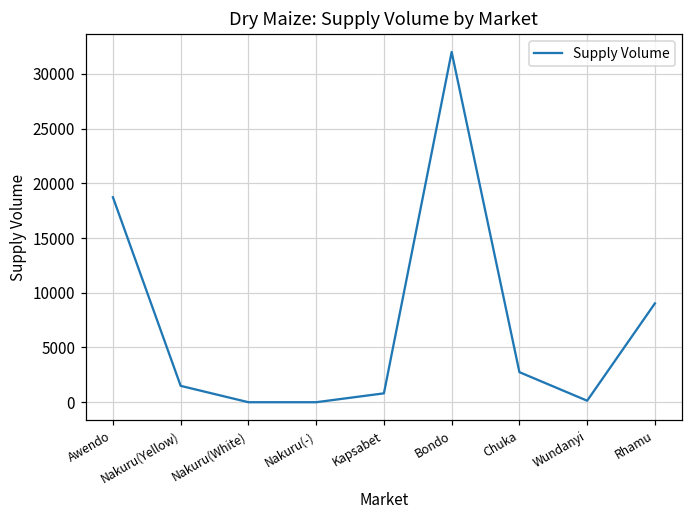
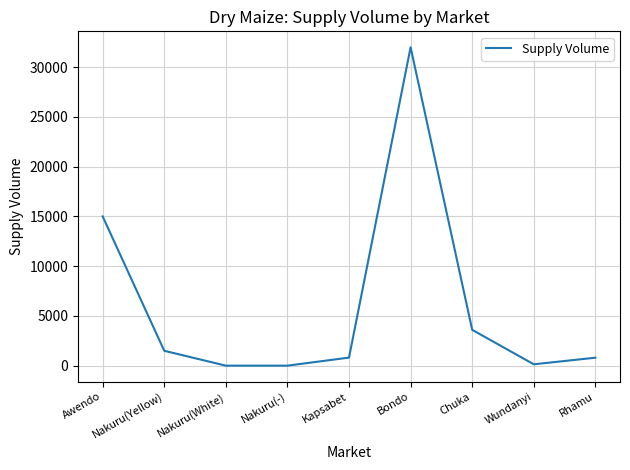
  {
-   "Awendo": 19000,
+   "Awendo": 15000,
    "Nakuru(Yellow)": 1000,
    "Nakuru(White)": 0,
    "Nakuru(-)": 0,
    "Kapsabet": 1000,
    "Bondo": 32000,
-   "Chuka": 3000,
+   "Chuka": 4000,
    "Wundanyi": 0,
-   "Rhamu": 9000
+   "Rhamu": 1000
  }
